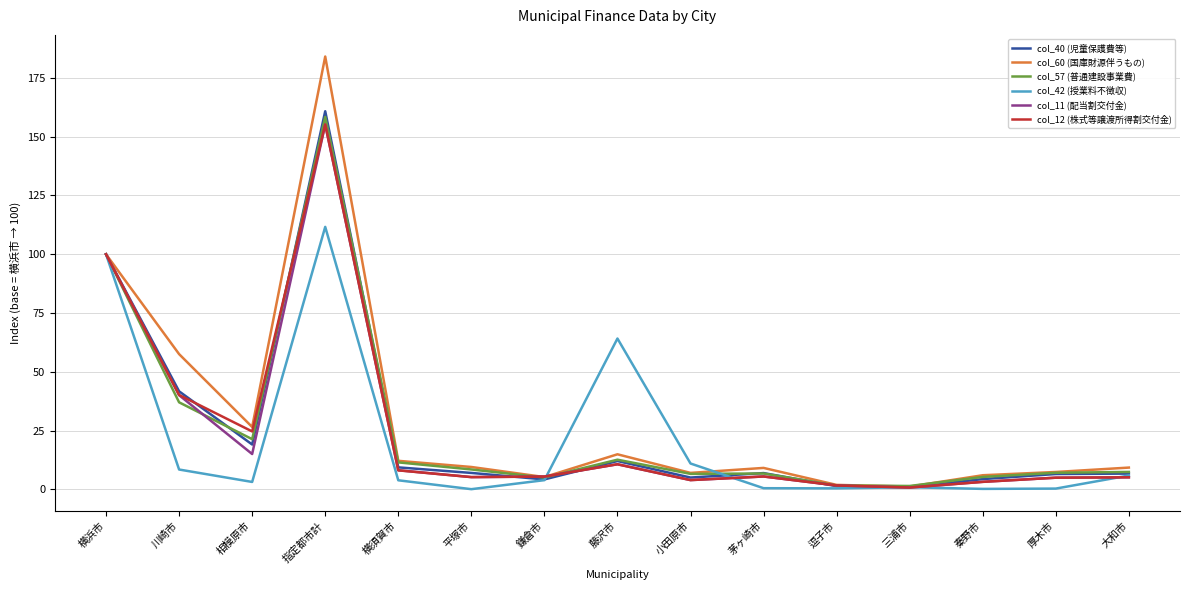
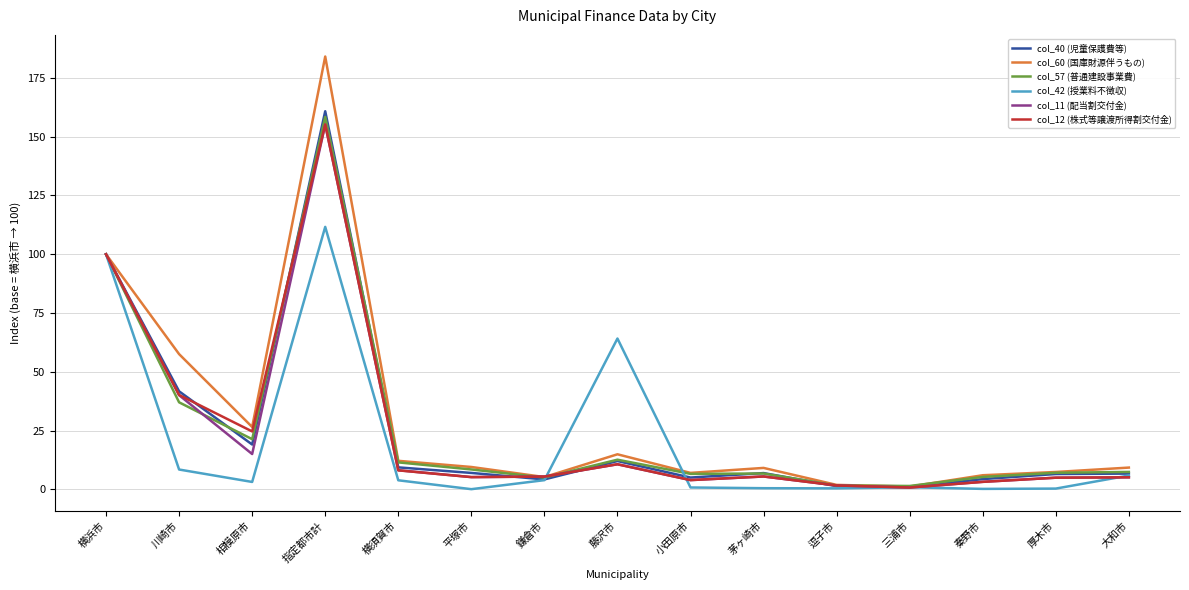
  {
    "col_40 (児童保護費等)": {
      "川崎市": 42,
      "相模原市": 19,
      "指定都市計": 161,
      "横須賀市": 9,
      "平塚市": 7,
      "小田原市": 5
    },
    "col_60 (国庫財源伴うもの)": {
      "川崎市": 58,
      "相模原市": 27,
      "指定都市計": 184,
      "藤沢市": 15,
      "茅ヶ崎市": 9,
      "大和市": 9
    },
    "col_57 (普通建設事業費)": {
      "川崎市": 37,
      "相模原市": 21,
      "指定都市計": 158
    },
    "col_42 (授業料不徴収)": {
      "川崎市": 8,
      "相模原市": 3,
      "指定都市計": 112,
      "横須賀市": 4,
      "平塚市": 0,
      "藤沢市": 64,
-     "小田原市": 11,
+     "小田原市": 1,
      "茅ヶ崎市": 1,
      "秦野市": 0,
      "厚木市": 0
    },
    "col_11 (配当割交付金)": {
      "相模原市": 15
    },
    "col_12 (株式等譲渡所得割交付金)": {
      "相模原市": 25
    }
  }
